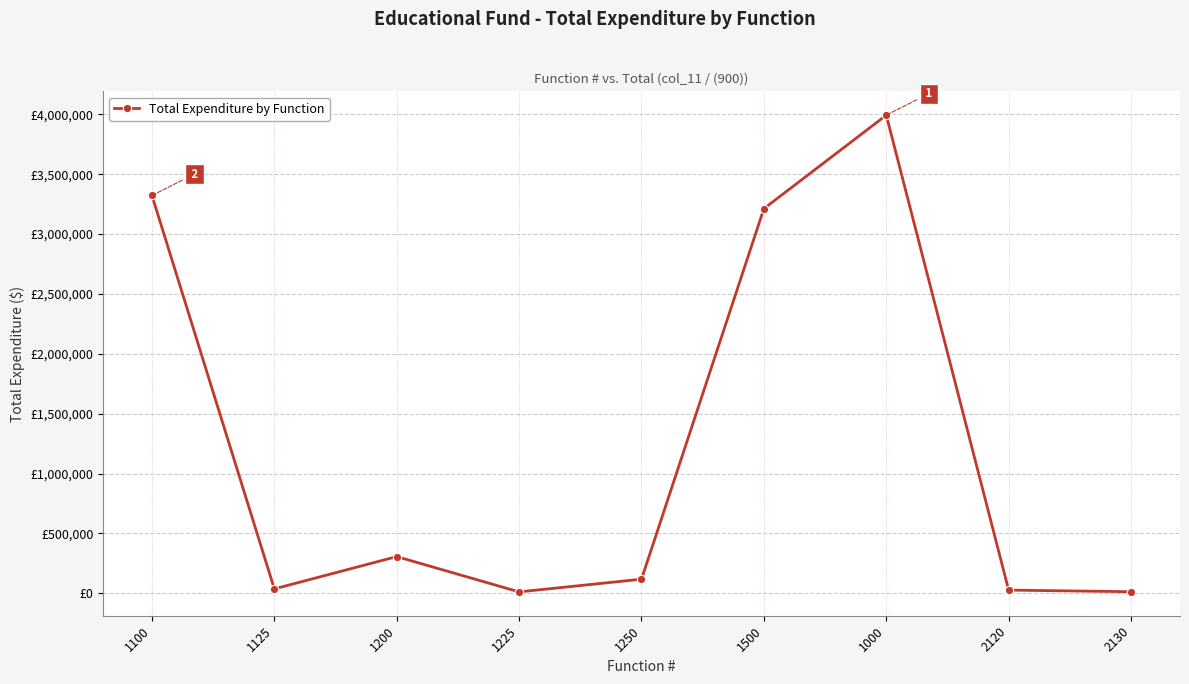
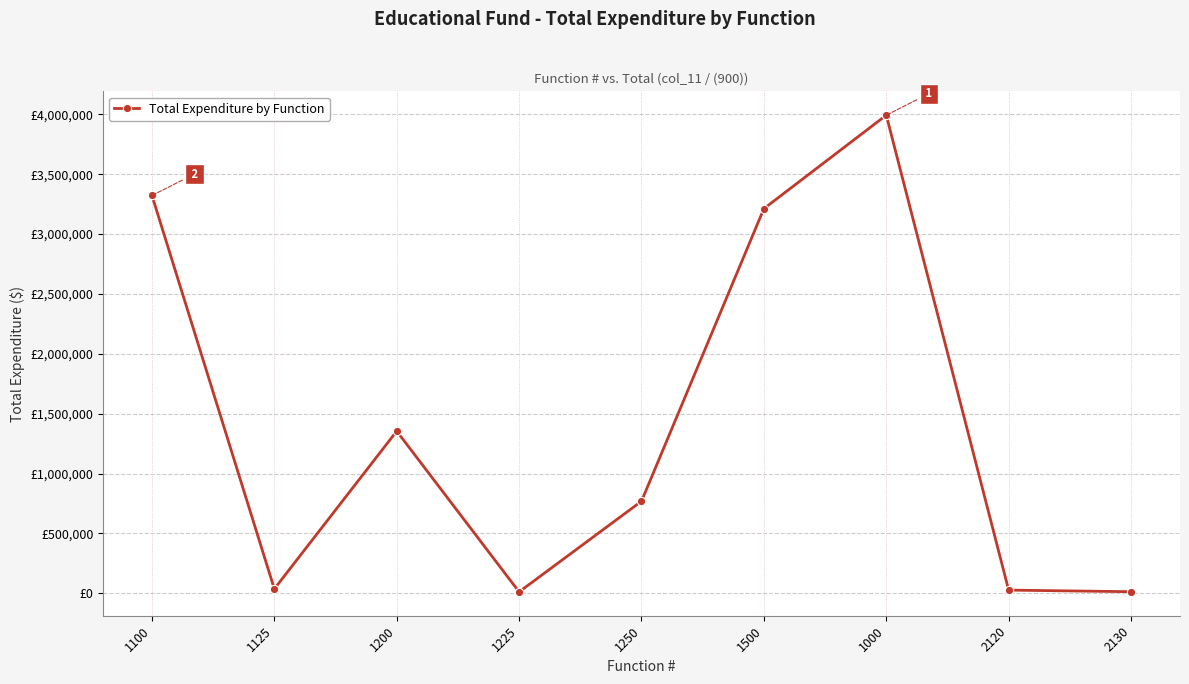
  {
    "1100": "£3,320,000",
    "1125": "£40,000",
-   "1200": "£310,000",
+   "1200": "£1,350,000",
    "1225": "£10,000",
-   "1250": "£120,000",
+   "1250": "£770,000",
    "1500": "£3,210,000",
    "1000": "£3,990,000",
    "2120": "£30,000",
    "2130": "£10,000"
  }
